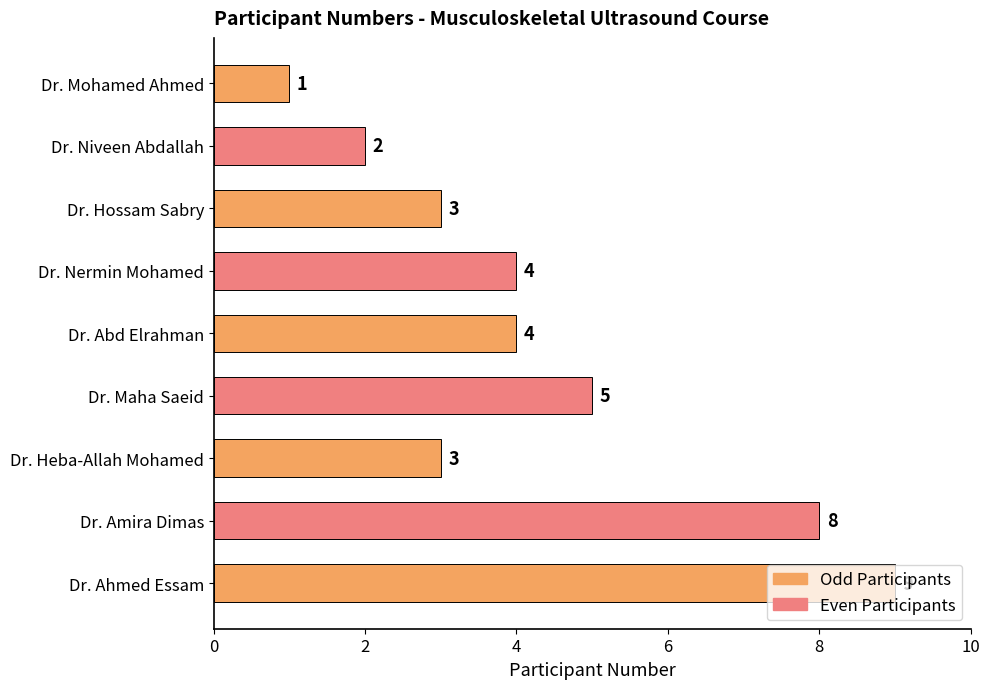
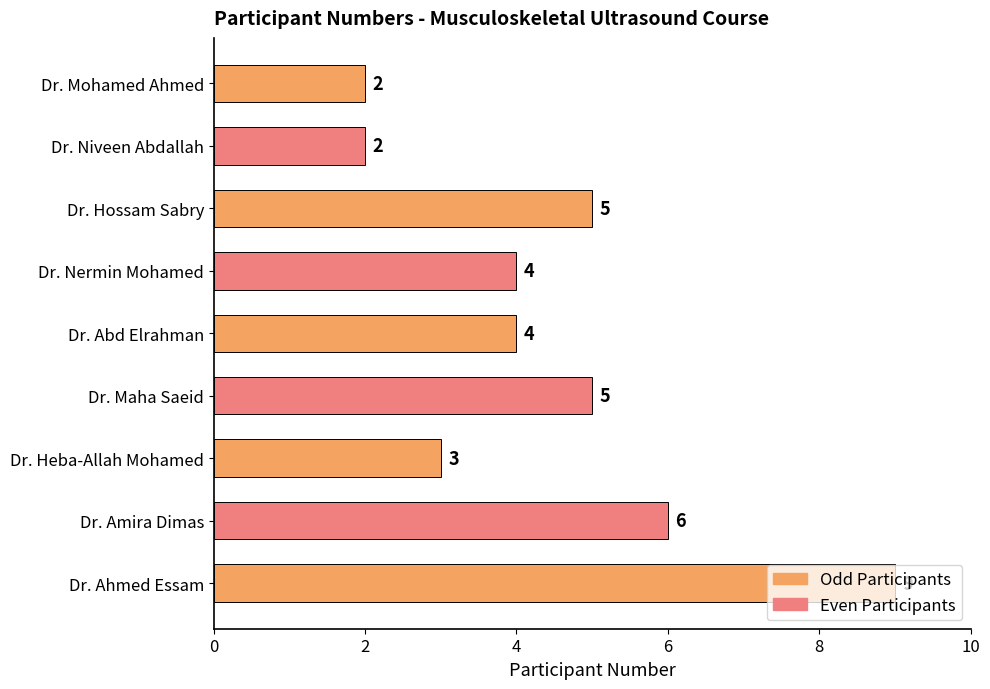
  {
-   "Dr. Mohamed Ahmed": 1,
+   "Dr. Mohamed Ahmed": 2,
    "Dr. Niveen Abdallah": 2,
-   "Dr. Hossam Sabry": 3,
+   "Dr. Hossam Sabry": 5,
    "Dr. Nermin Mohamed": 4,
    "Dr. Abd Elrahman": 4,
    "Dr. Maha Saeid": 5,
    "Dr. Heba-Allah Mohamed": 3,
-   "Dr. Amira Dimas": 8
+   "Dr. Amira Dimas": 6
  }
